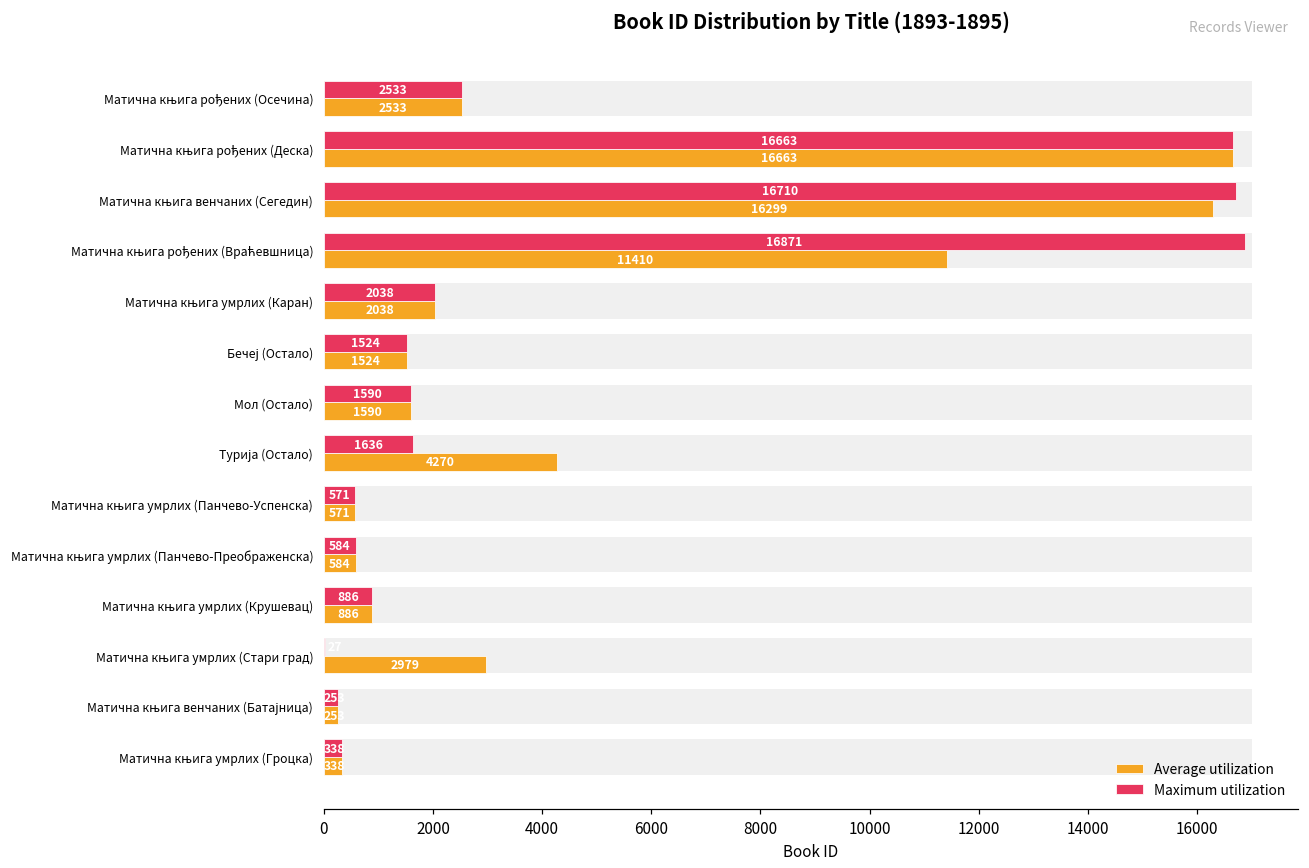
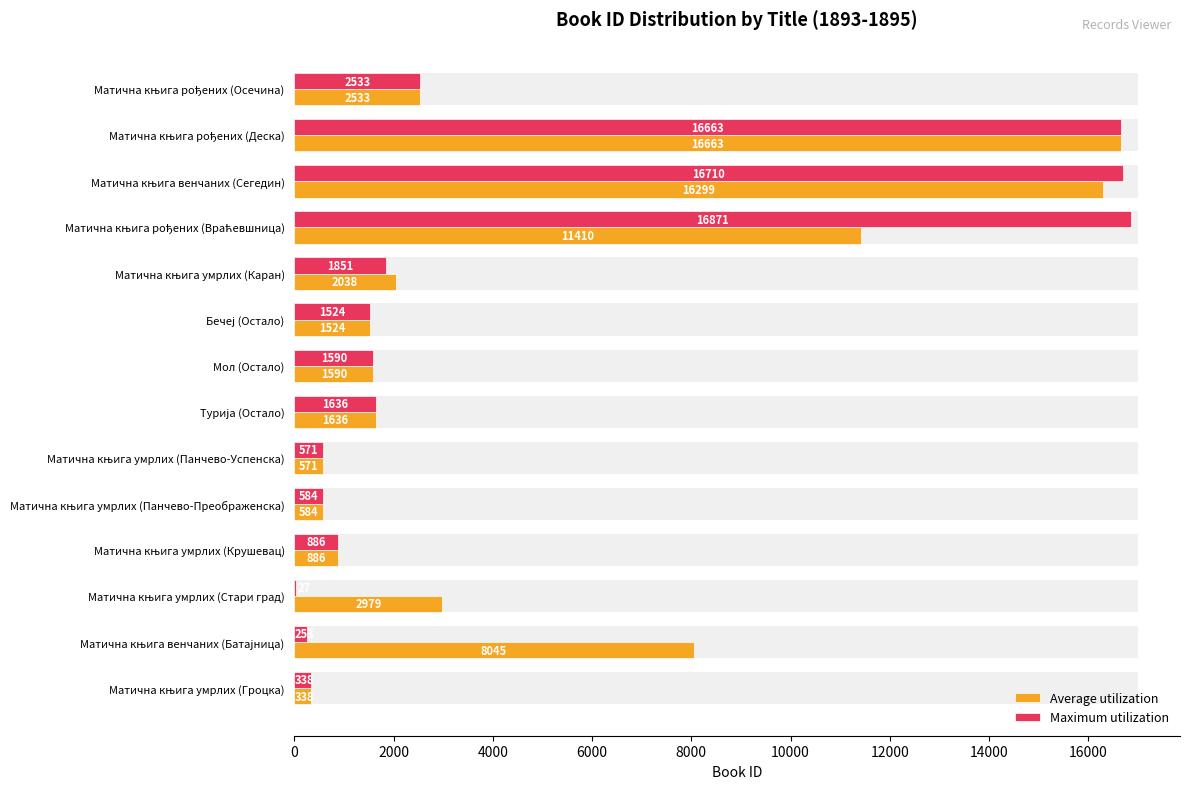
  {
    "Average utilization": {
-     "Турија (Остало)": 4270,
-     "Матична књига венчаних (Батајница)": 253
+     "Турија (Остало)": 1636,
+     "Матична књига венчаних (Батајница)": 8045
    },
    "Maximum utilization": {
-     "Матична књига умрлих (Каран)": 2038
+     "Матична књига умрлих (Каран)": 1851
    }
  }
